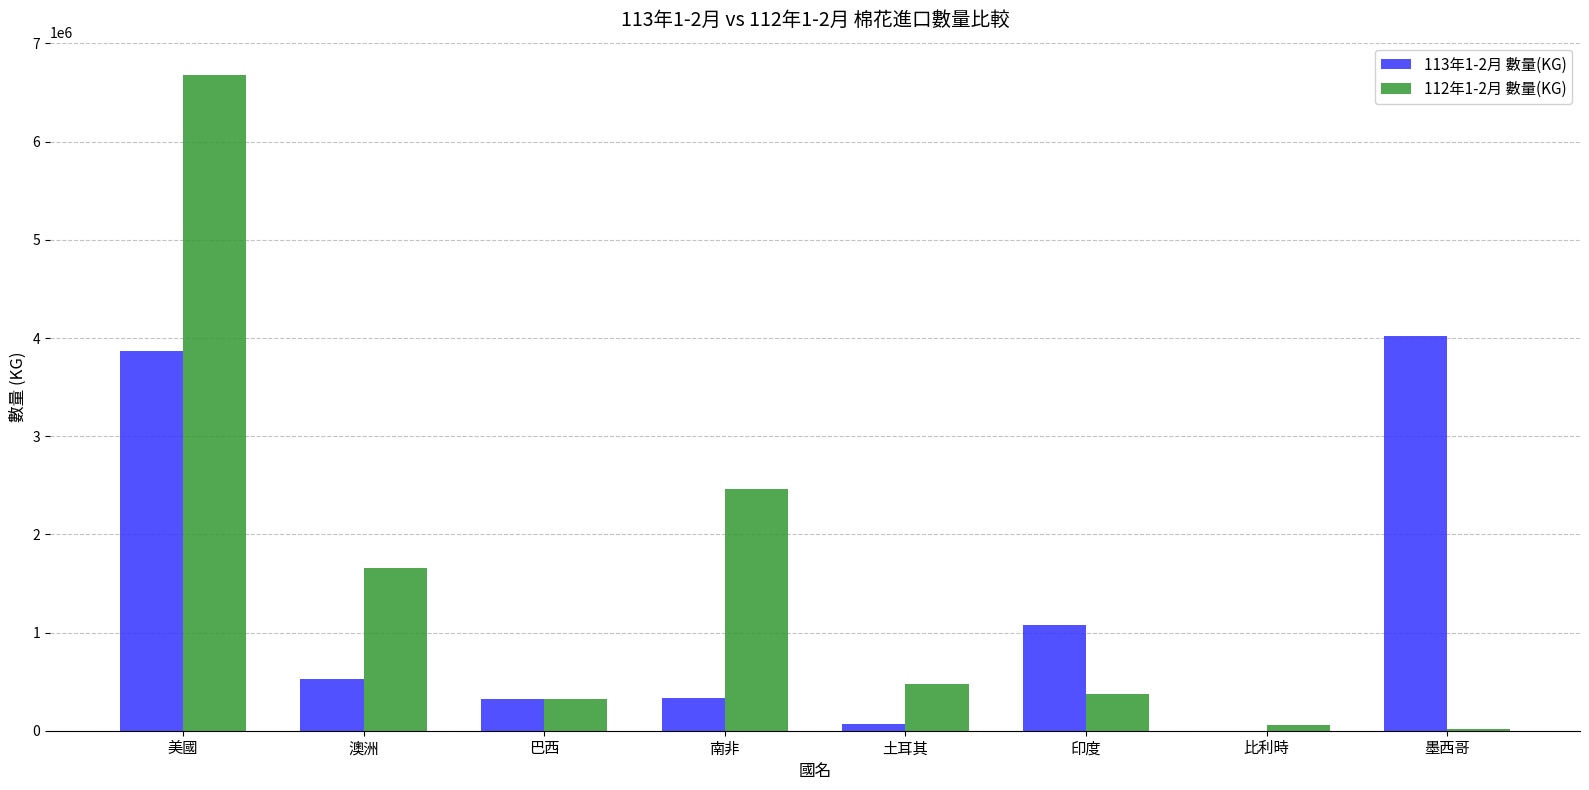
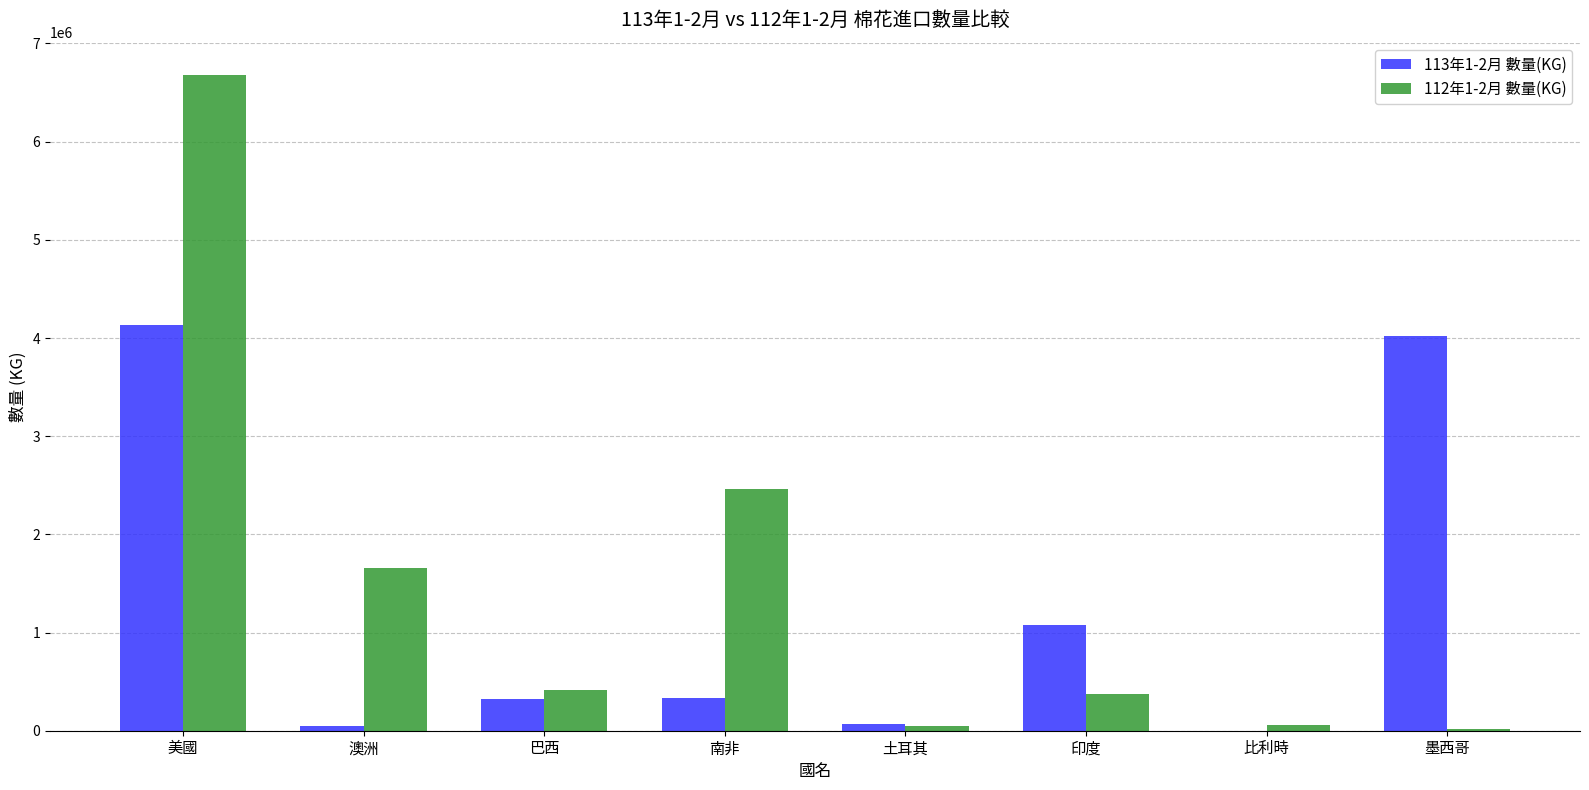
  {
    "113年1-2月 數量(KG)": {
-     "美國": 3900000,
-     "澳洲": 500000,
+     "美國": 4100000,
+     "澳洲": 0,
      "巴西": 300000,
      "南非": 300000,
      "土耳其": 100000,
      "印度": 1100000,
      "比利時": 0,
      "墨西哥": 4000000
    },
    "112年1-2月 數量(KG)": {
      "美國": 6700000,
      "澳洲": 1700000,
-     "巴西": 300000,
+     "巴西": 400000,
      "南非": 2500000,
-     "土耳其": 500000,
+     "土耳其": 0,
      "印度": 400000,
      "比利時": 100000
    }
  }
